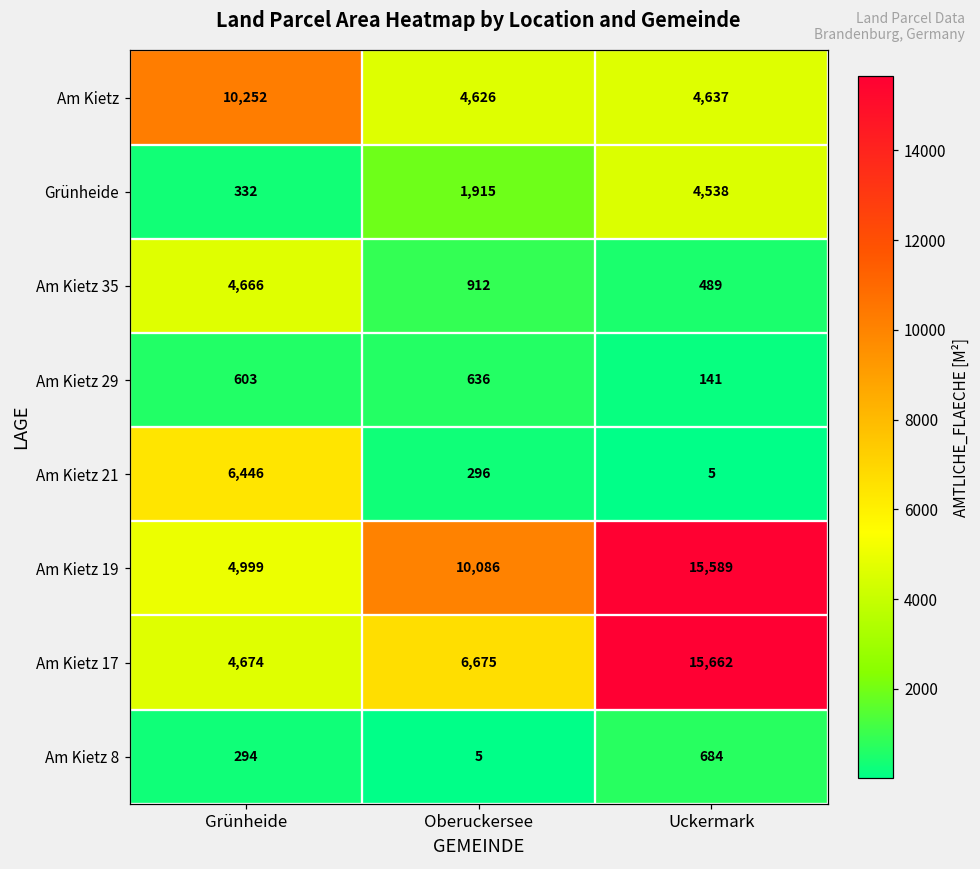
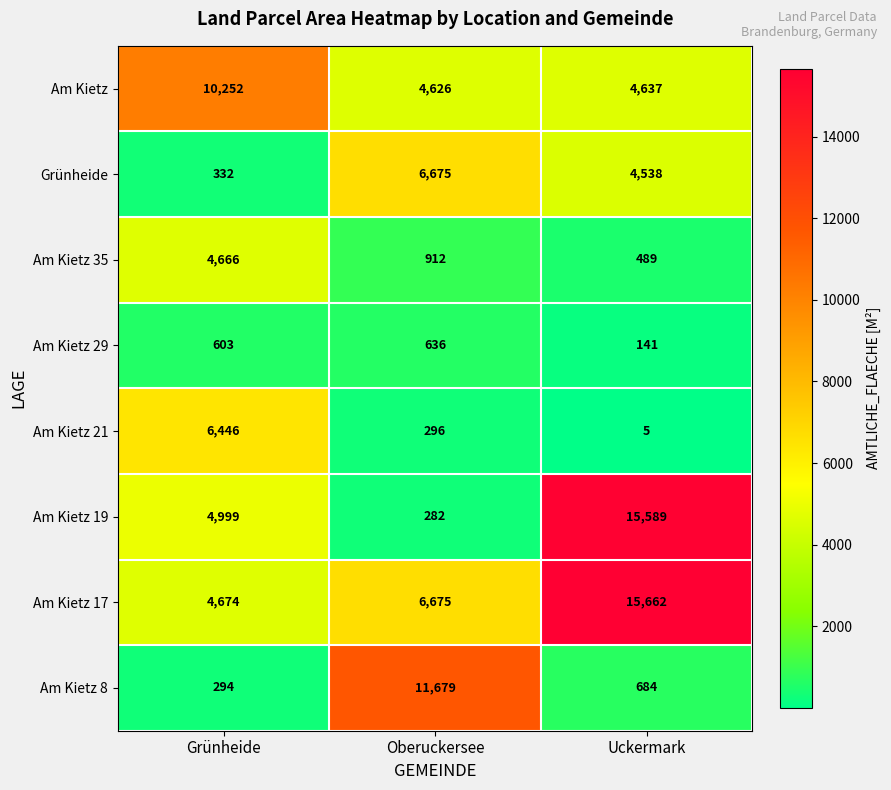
  {
    "Am Kietz": {
      "Grünheide": "10,252",
      "Oberuckersee": "4,626",
      "Uckermark": "4,637"
    },
    "Grünheide": {
      "Grünheide": "332",
-     "Oberuckersee": "1,915",
+     "Oberuckersee": "6,675",
      "Uckermark": "4,538"
    },
    "Am Kietz 35": {
      "Grünheide": "4,666",
      "Oberuckersee": "912",
      "Uckermark": "489"
    },
    "Am Kietz 29": {
      "Grünheide": "603",
      "Oberuckersee": "636",
      "Uckermark": "141"
    },
    "Am Kietz 21": {
      "Grünheide": "6,446",
      "Oberuckersee": "296",
      "Uckermark": "5"
    },
    "Am Kietz 19": {
      "Grünheide": "4,999",
-     "Oberuckersee": "10,086",
+     "Oberuckersee": "282",
      "Uckermark": "15,589"
    },
    "Am Kietz 17": {
      "Grünheide": "4,674",
      "Oberuckersee": "6,675",
      "Uckermark": "15,662"
    },
    "Am Kietz 8": {
      "Grünheide": "294",
-     "Oberuckersee": "5",
+     "Oberuckersee": "11,679",
      "Uckermark": "684"
    }
  }
